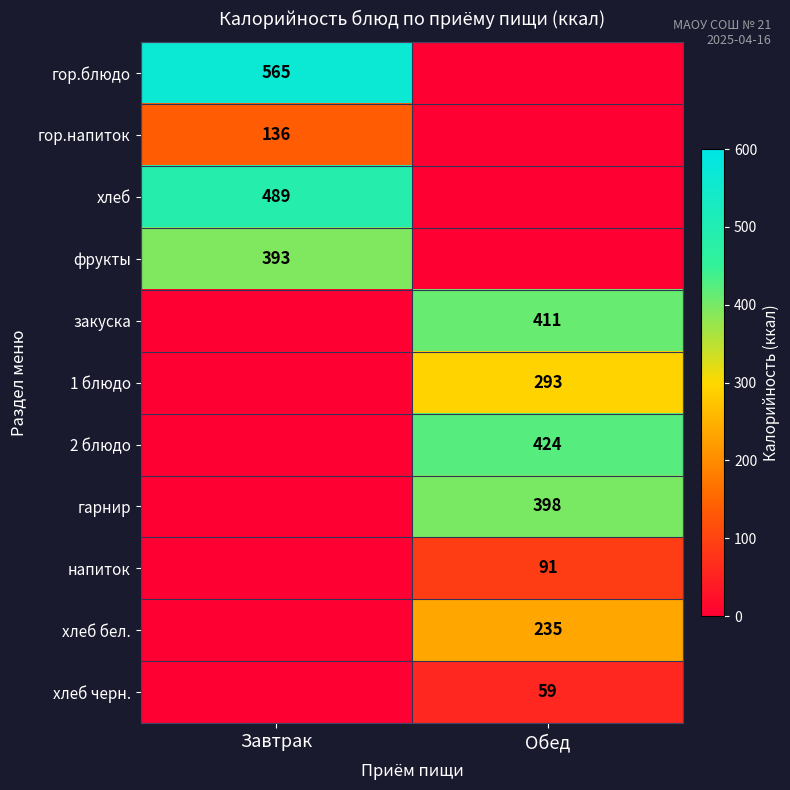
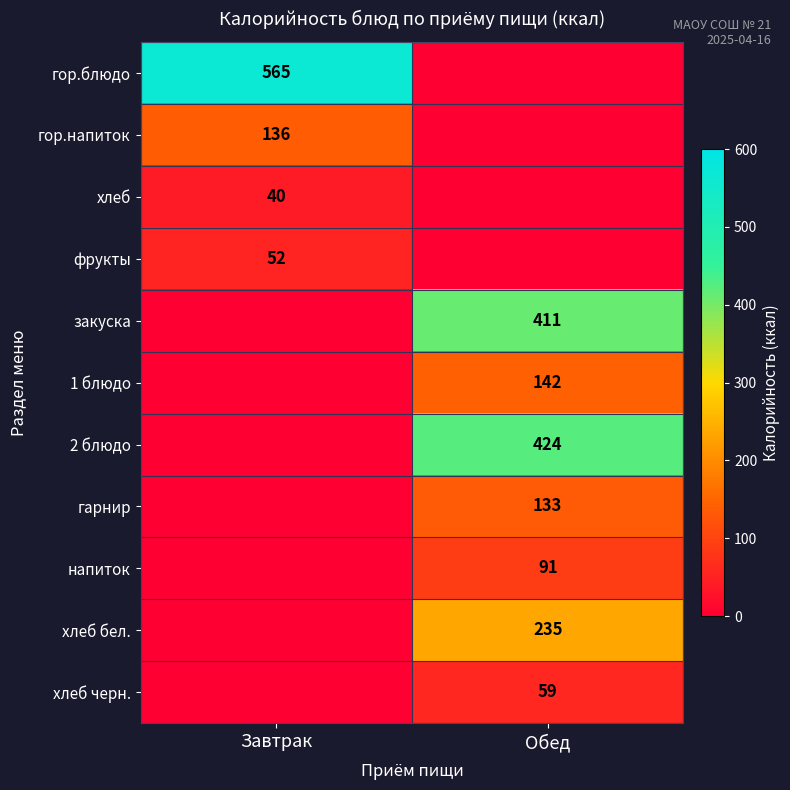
  {
    "гор.блюдо": {
      "Завтрак": 565
    },
    "гор.напиток": {
      "Завтрак": 136
    },
    "хлеб": {
-     "Завтрак": 489
+     "Завтрак": 40
    },
    "фрукты": {
-     "Завтрак": 393
+     "Завтрак": 52
    },
    "закуска": {
      "Обед": 411
    },
    "1 блюдо": {
-     "Обед": 293
+     "Обед": 142
    },
    "2 блюдо": {
      "Обед": 424
    },
    "гарнир": {
-     "Обед": 398
+     "Обед": 133
    },
    "напиток": {
      "Обед": 91
    },
    "хлеб бел.": {
      "Обед": 235
    },
    "хлеб черн.": {
      "Обед": 59
    }
  }
